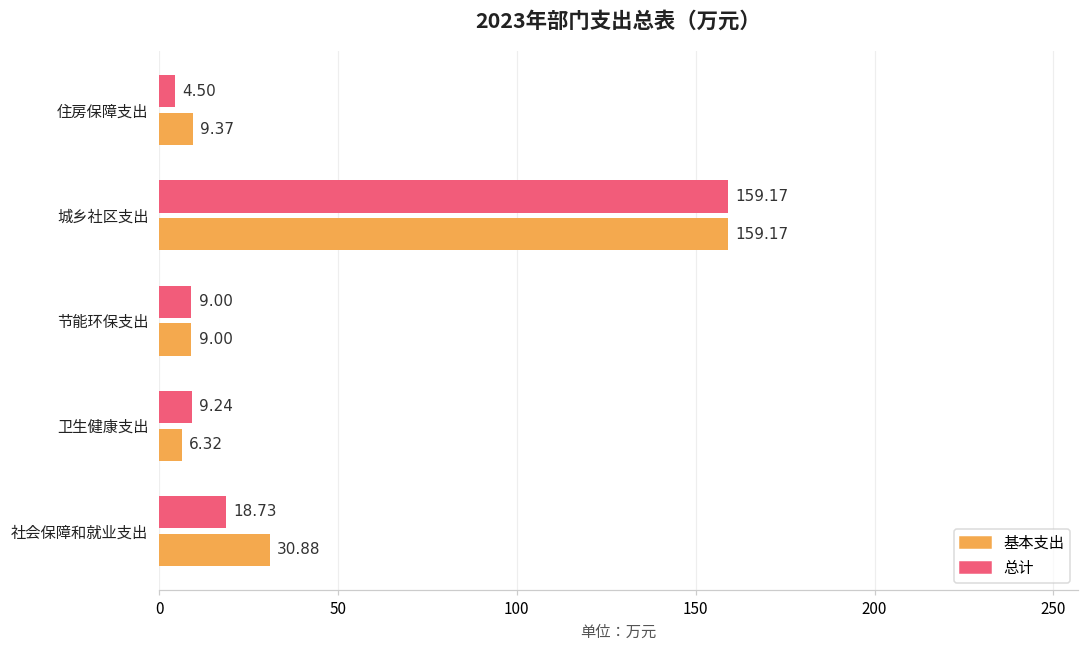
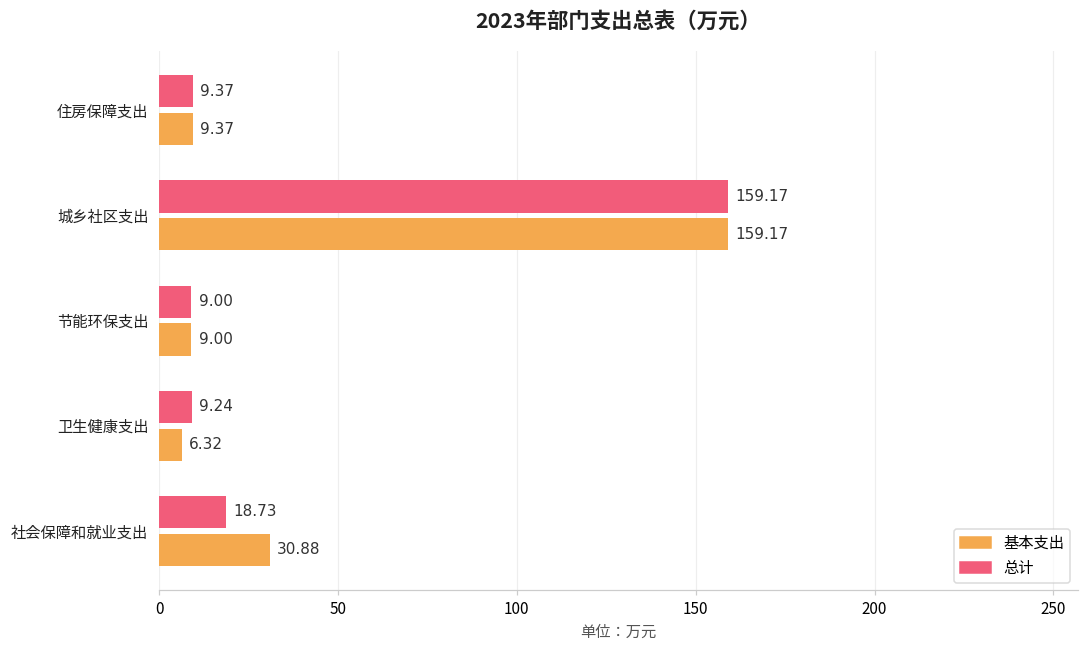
  {
    "总计": {
-     "住房保障支出": 4.50,
+     "住房保障支出": 9.37,
      "城乡社区支出": 159.17,
      "节能环保支出": 9.00,
      "卫生健康支出": 9.24,
      "社会保障和就业支出": 18.73
    },
    "基本支出": {
      "住房保障支出": 9.37,
      "城乡社区支出": 159.17,
      "节能环保支出": 9.00,
      "卫生健康支出": 6.32,
      "社会保障和就业支出": 30.88
    }
  }
